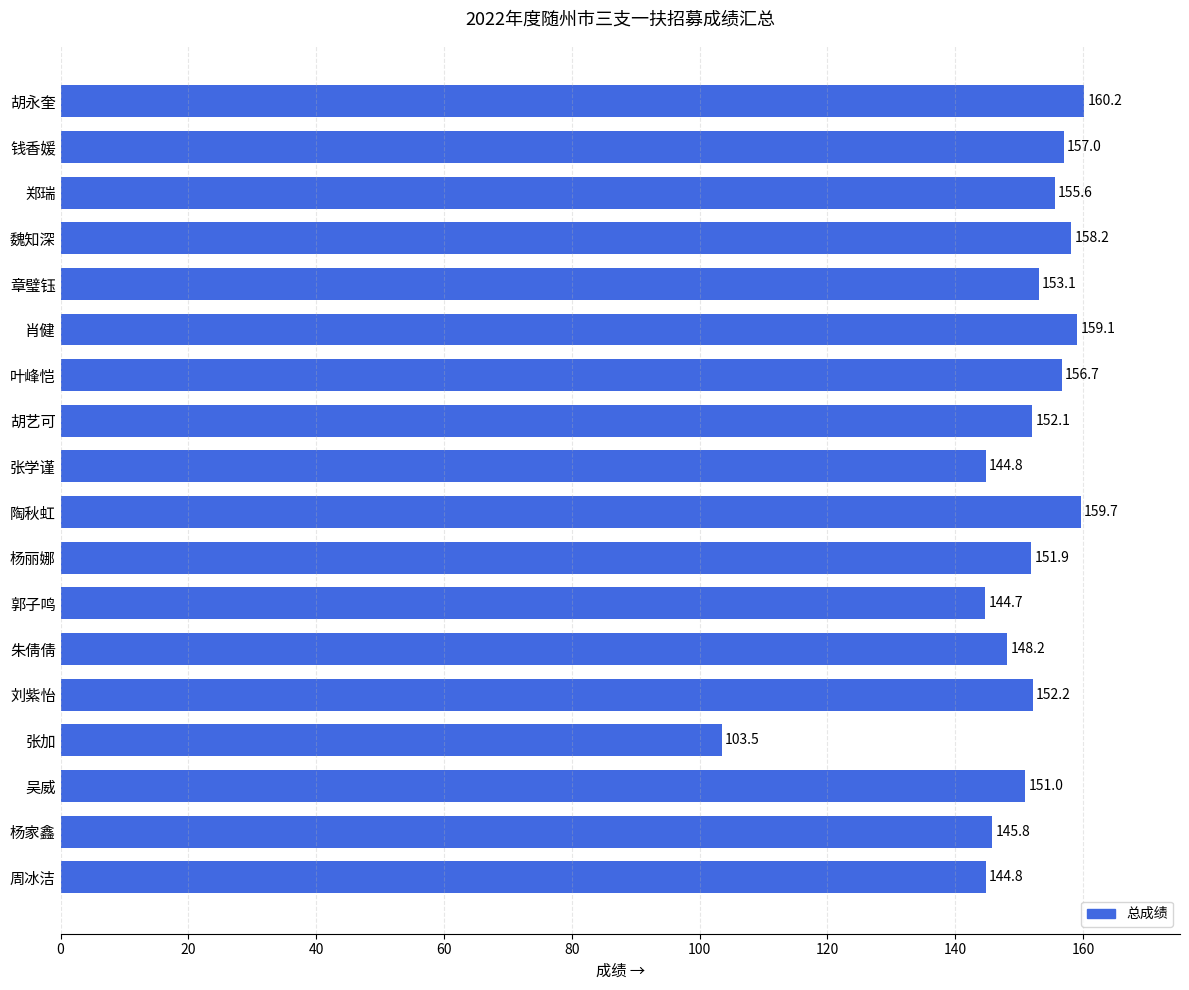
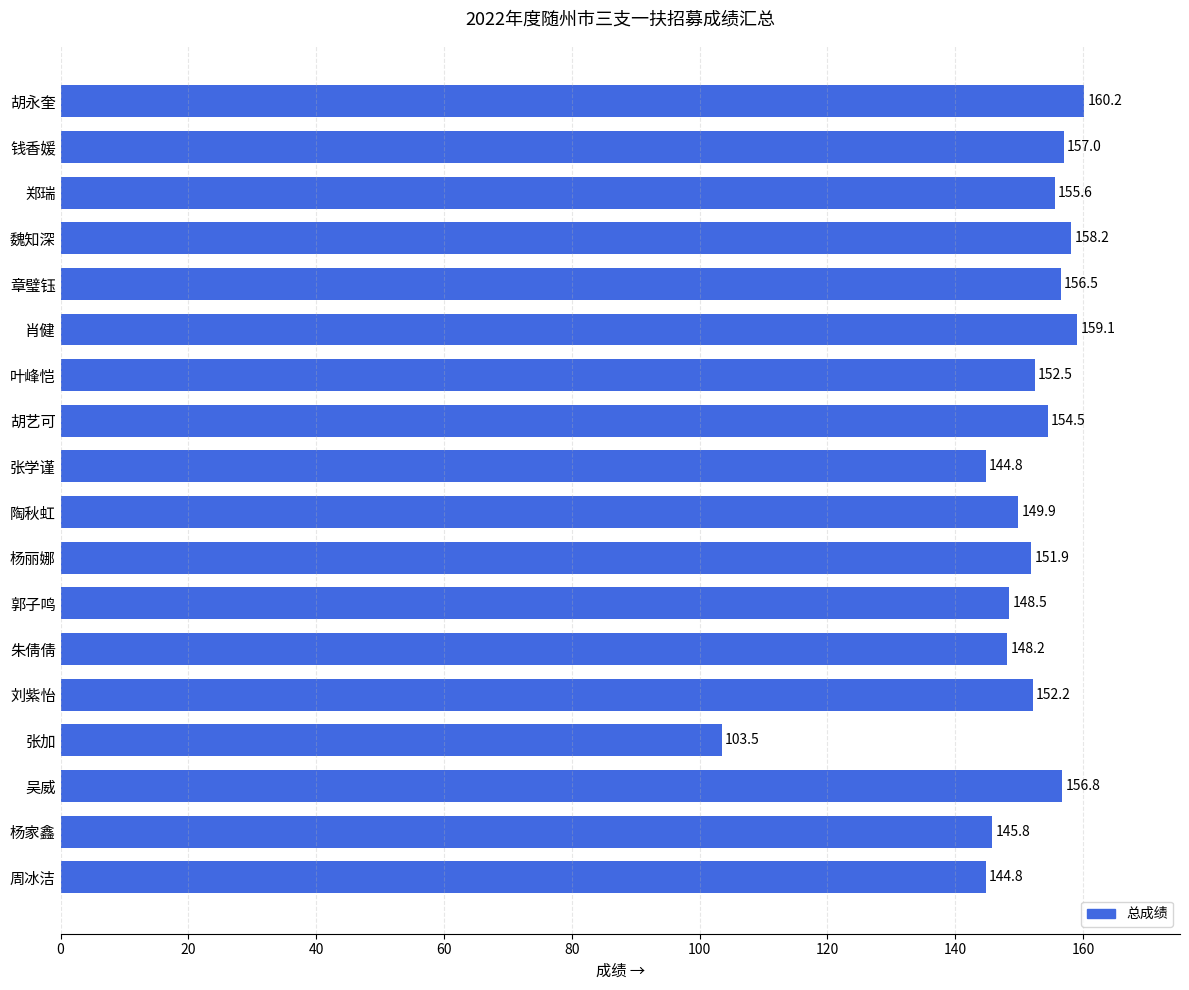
  {
    "胡永奎": 160.2,
    "钱香媛": 157.0,
    "郑瑞": 155.6,
    "魏知深": 158.2,
-   "章璧钰": 153.1,
+   "章璧钰": 156.5,
    "肖健": 159.1,
-   "叶峰恺": 156.7,
-   "胡艺可": 152.1,
+   "叶峰恺": 152.5,
+   "胡艺可": 154.5,
    "张学谨": 144.8,
-   "陶秋虹": 159.7,
+   "陶秋虹": 149.9,
    "杨丽娜": 151.9,
-   "郭子鸣": 144.7,
+   "郭子鸣": 148.5,
    "朱倩倩": 148.2,
    "刘紫怡": 152.2,
    "张加": 103.5,
-   "吴威": 151.0,
+   "吴威": 156.8,
    "杨家鑫": 145.8,
    "周冰洁": 144.8
  }
